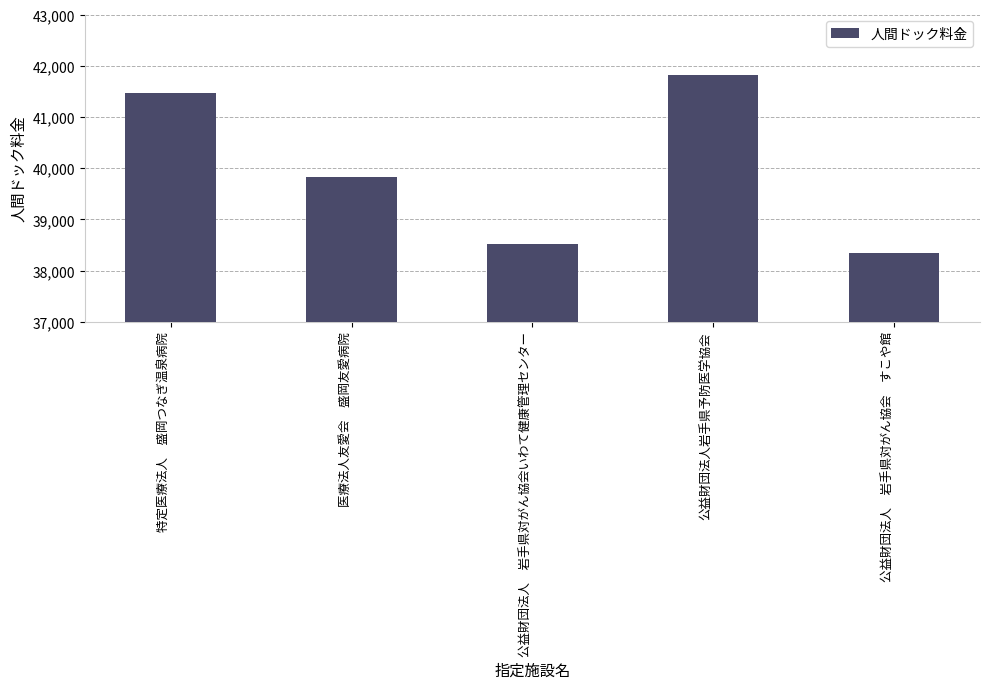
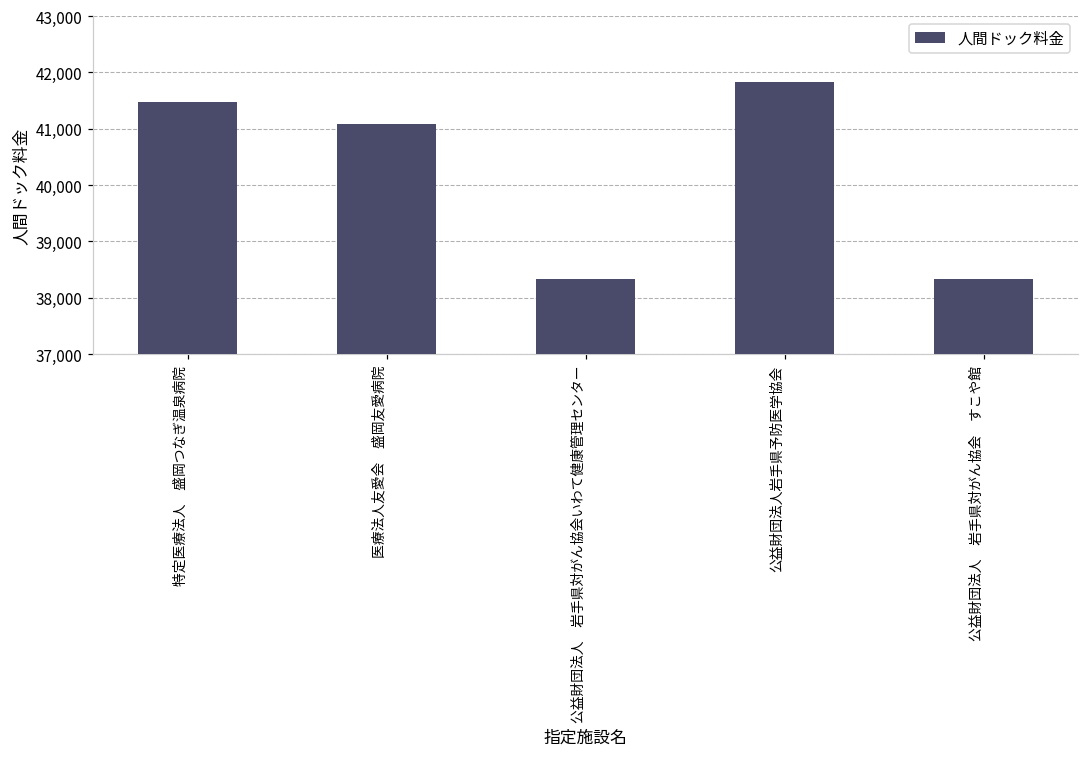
  {
    "特定医療法人 盛岡つなぎ温泉病院": "41,500",
-   "医療法人友愛会 盛岡友愛病院": "39,800",
-   "公益財団法人 岩手県対がん協会いわて健康管理センター": "38,500",
+   "医療法人友愛会 盛岡友愛病院": "41,100",
+   "公益財団法人 岩手県対がん協会いわて健康管理センター": "38,300",
    "公益財団法人岩手県予防医学協会": "41,800",
    "公益財団法人 岩手県対がん協会 すこや館": "38,300"
  }
